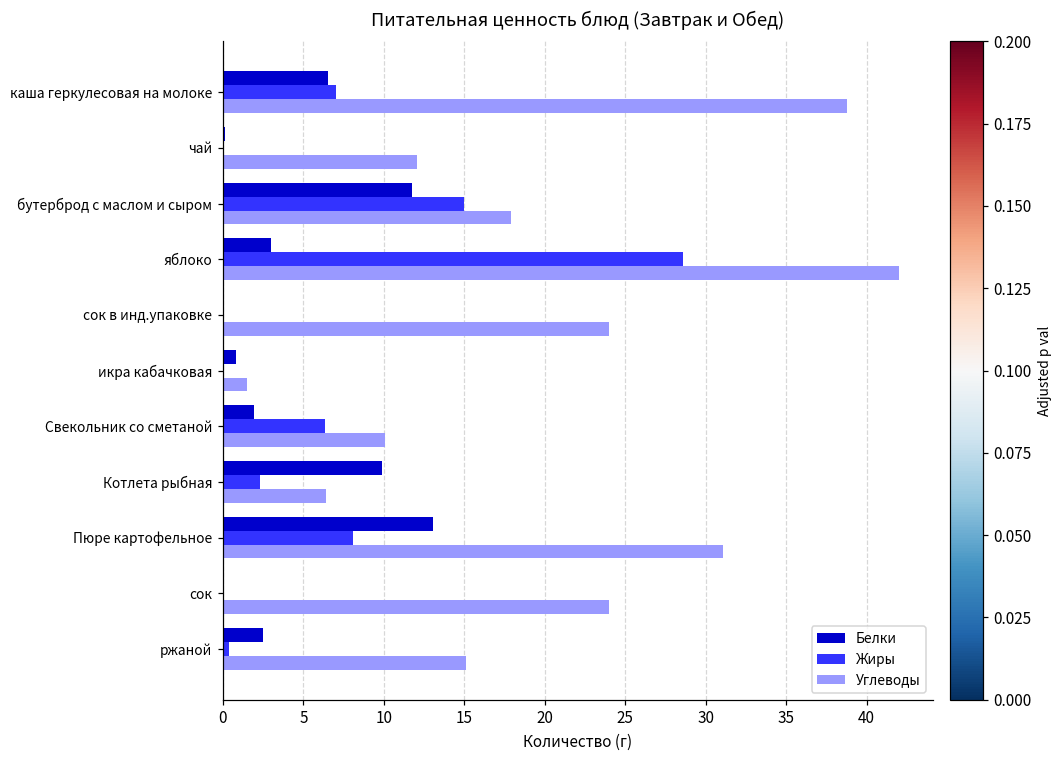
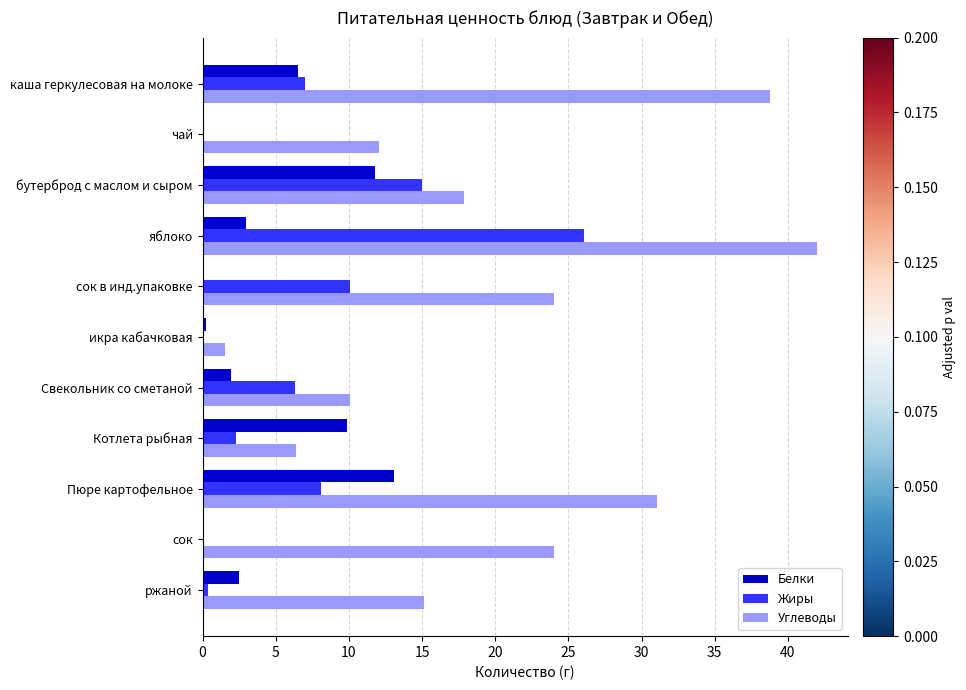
  {
    "Белки": {
      "каша геркулесовая на молоке": 6.5,
      "бутерброд с маслом и сыром": 11.8,
      "яблоко": 3.0,
      "сок в инд.упаковке": 0.0,
-     "икра кабачковая": 0.8,
+     "икра кабачковая": 0.2,
      "Свекольник со сметаной": 1.9,
      "Котлета рыбная": 9.9,
      "Пюре картофельное": 13.1,
      "сок": 0.0,
      "ржаной": 2.5
    },
    "Жиры": {
      "каша геркулесовая на молоке": 7.0,
      "чай": 0.0,
      "бутерброд с маслом и сыром": 15.0,
-     "яблоко": 28.6,
-     "сок в инд.упаковке": 0.0,
+     "яблоко": 26.1,
+     "сок в инд.упаковке": 10.1,
      "икра кабачковая": 0.0,
      "Свекольник со сметаной": 6.3,
      "Котлета рыбная": 2.3,
      "Пюре картофельное": 8.1,
      "сок": 0.0,
      "ржаной": 0.4
    },
    "Углеводы": {
      "каша геркулесовая на молоке": 38.8,
      "чай": 12.0,
      "бутерброд с маслом и сыром": 17.9,
      "яблоко": 42.0,
      "сок в инд.упаковке": 24.0,
      "икра кабачковая": 1.5,
      "Свекольник со сметаной": 10.1,
      "Котлета рыбная": 6.4,
      "Пюре картофельное": 31.1,
      "сок": 24.0,
      "ржаной": 15.1
    }
  }
